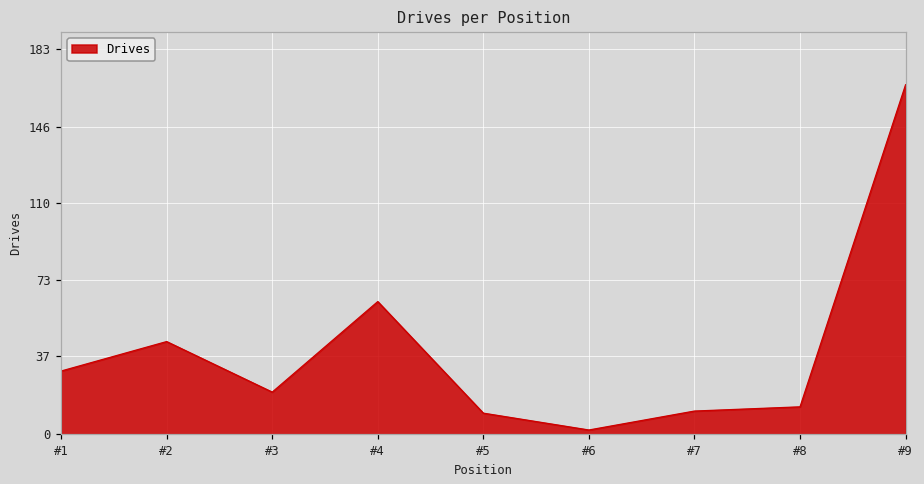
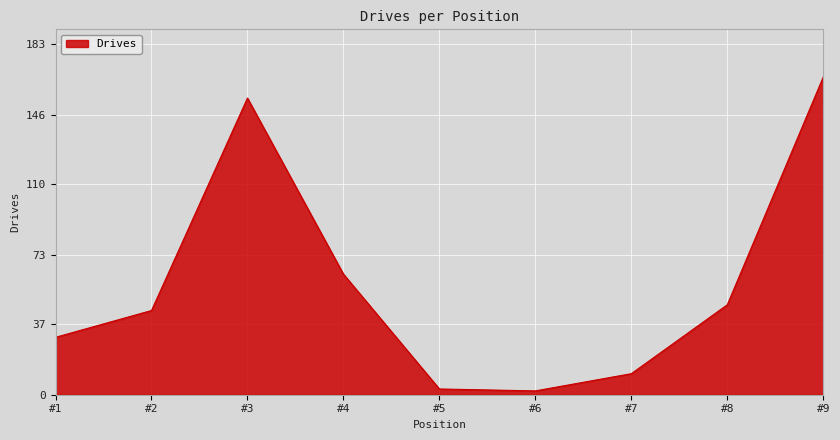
  {
    "#1": 30,
    "#2": 44,
-   "#3": 20,
+   "#3": 155,
    "#4": 63,
-   "#5": 10,
+   "#5": 3,
    "#6": 2,
    "#7": 11,
-   "#8": 13,
+   "#8": 47,
    "#9": 166
  }
